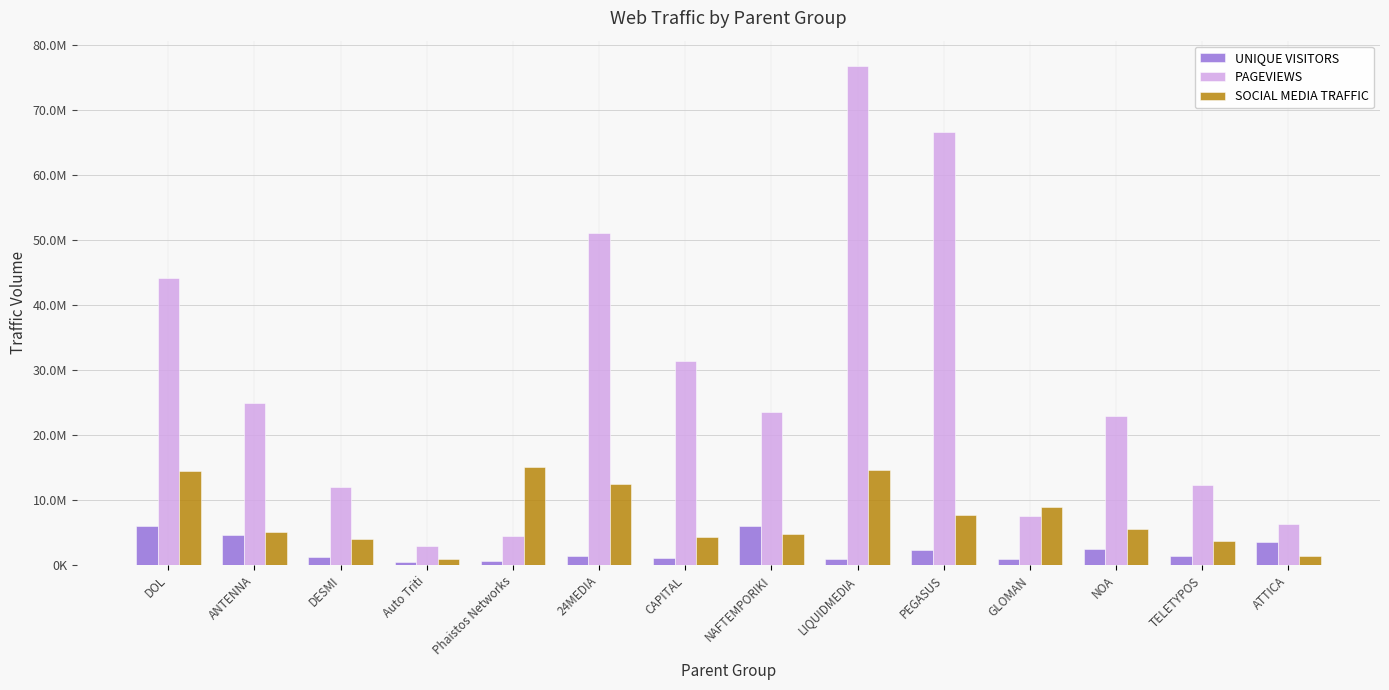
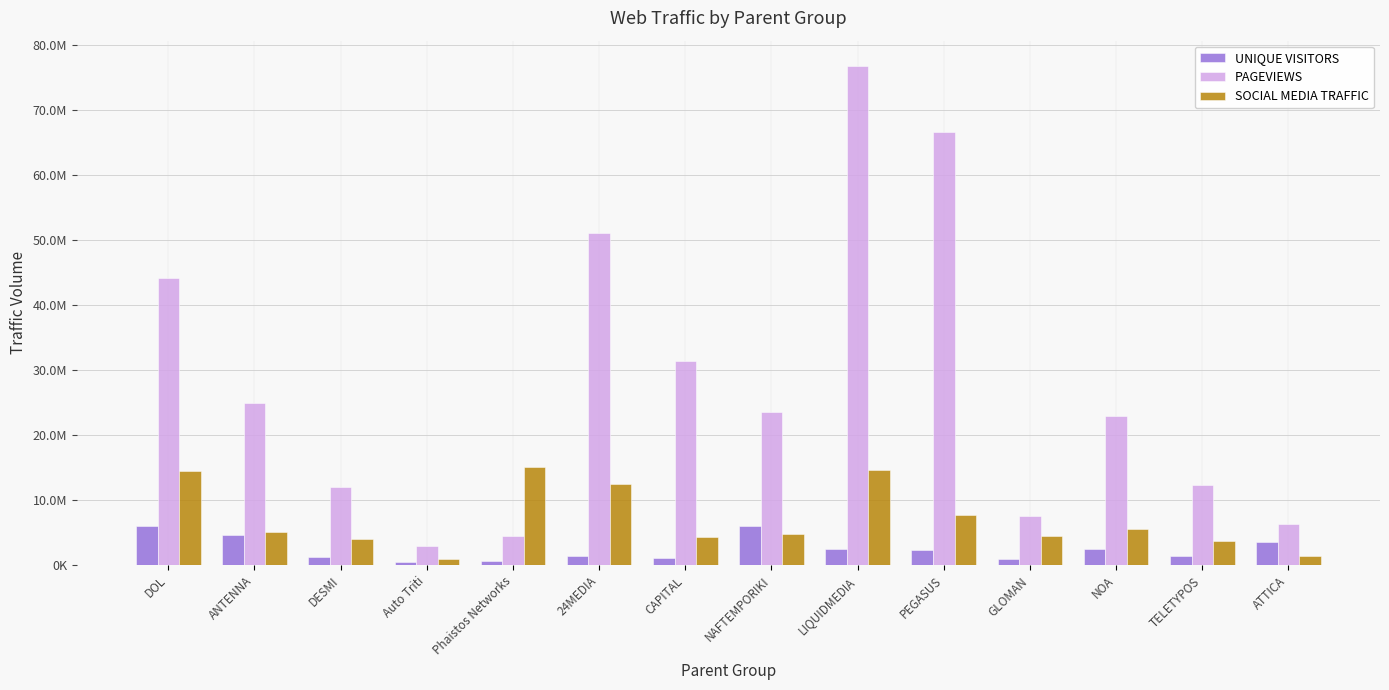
  {
    "UNIQUE VISITORS": {
      "DOL": 6000000,
      "ANTENNA": 5000000,
      "DESMI": 1000000,
      "Auto Triti": 0,
      "Phaistos Networks": 1000000,
      "24MEDIA": 1000000,
      "CAPITAL": 1000000,
      "NAFTEMPORIKI": 6000000,
-     "LIQUIDMEDIA": 1000000,
+     "LIQUIDMEDIA": 2000000,
      "PEGASUS": 2000000,
      "GLOMAN": 1000000,
      "NOA": 3000000,
      "TELETYPOS": 1000000,
      "ATTICA": 4000000
    },
    "PAGEVIEWS": {
      "DOL": 44000000,
      "ANTENNA": 25000000,
      "DESMI": 12000000,
      "Auto Triti": 3000000,
      "Phaistos Networks": 4000000,
      "24MEDIA": 51000000,
      "CAPITAL": 31000000,
      "NAFTEMPORIKI": 24000000,
      "LIQUIDMEDIA": 77000000,
      "PEGASUS": 67000000,
      "GLOMAN": 8000000,
      "NOA": 23000000,
      "TELETYPOS": 12000000,
      "ATTICA": 6000000
    },
    "SOCIAL MEDIA TRAFFIC": {
      "DOL": 15000000,
      "ANTENNA": 5000000,
      "DESMI": 4000000,
      "Auto Triti": 1000000,
      "Phaistos Networks": 15000000,
      "24MEDIA": 13000000,
      "CAPITAL": 4000000,
      "NAFTEMPORIKI": 5000000,
      "LIQUIDMEDIA": 15000000,
      "PEGASUS": 8000000,
-     "GLOMAN": 9000000,
+     "GLOMAN": 5000000,
      "NOA": 6000000,
      "TELETYPOS": 4000000,
      "ATTICA": 1000000
    }
  }
